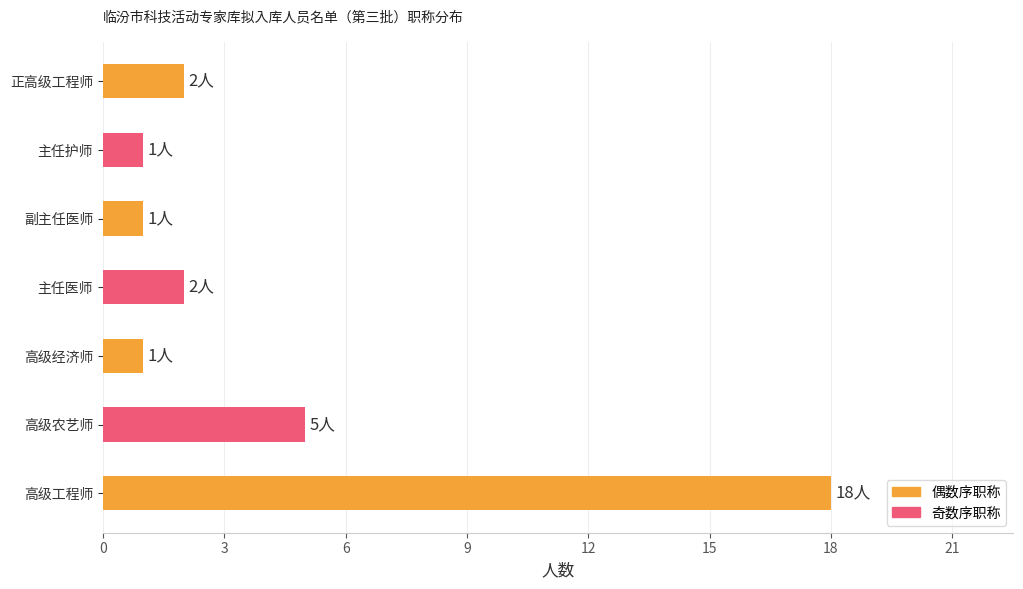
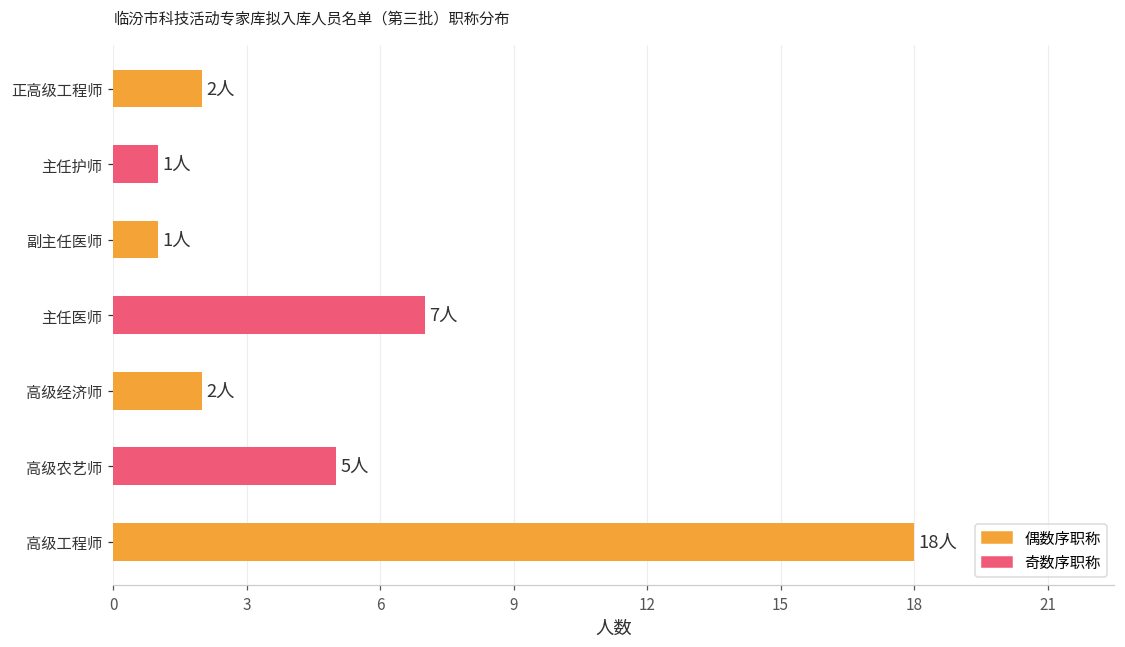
  {
    "正高级工程师": "2人",
    "主任护师": "1人",
    "副主任医师": "1人",
-   "主任医师": "2人",
-   "高级经济师": "1人",
+   "主任医师": "7人",
+   "高级经济师": "2人",
    "高级农艺师": "5人",
    "高级工程师": "18人"
  }
